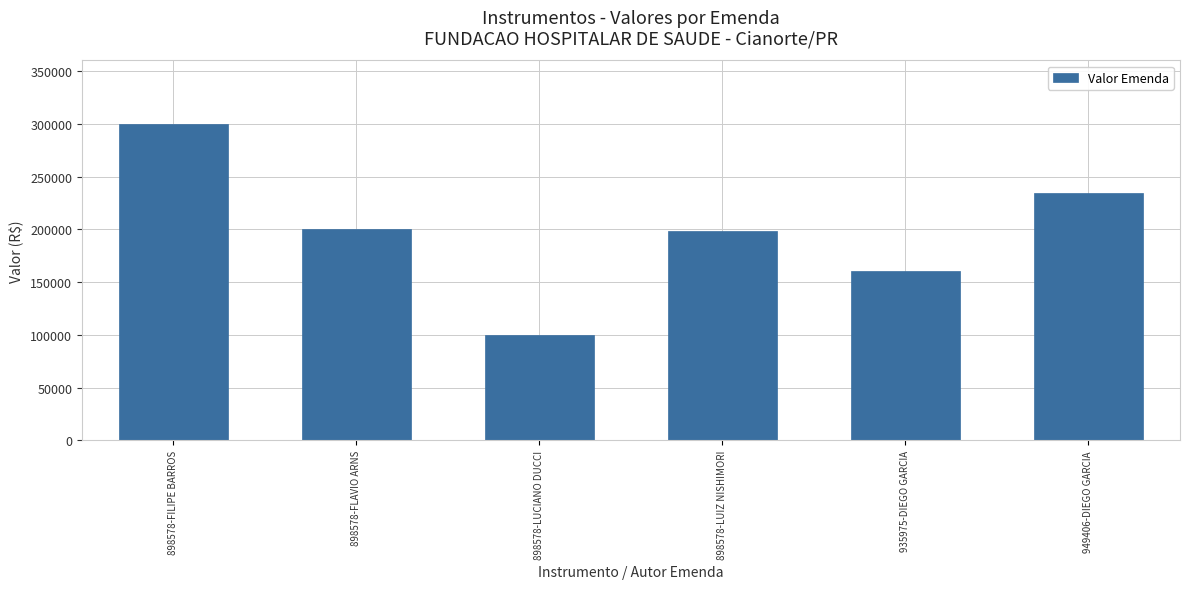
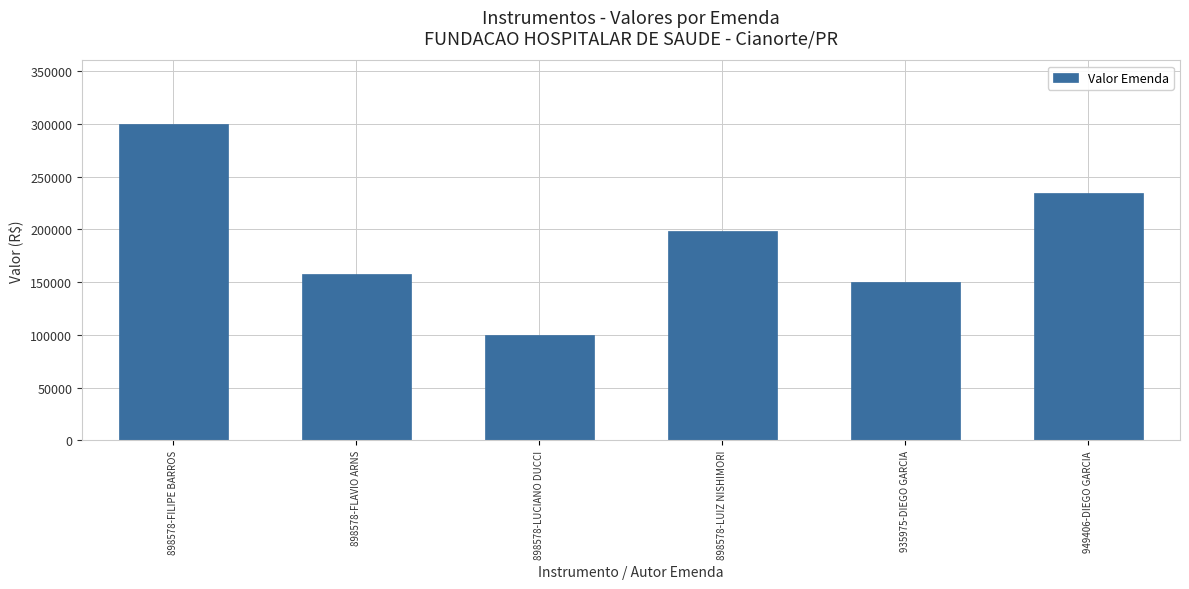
  {
    "898578-FILIPE BARROS": 300000,
-   "898578-FLAVIO ARNS": 200000,
+   "898578-FLAVIO ARNS": 158000,
    "898578-LUCIANO DUCCI": 100000,
    "898578-LUIZ NISHIMORI": 199000,
-   "935975-DIEGO GARCIA": 161000,
+   "935975-DIEGO GARCIA": 150000,
    "949406-DIEGO GARCIA": 234000
  }
